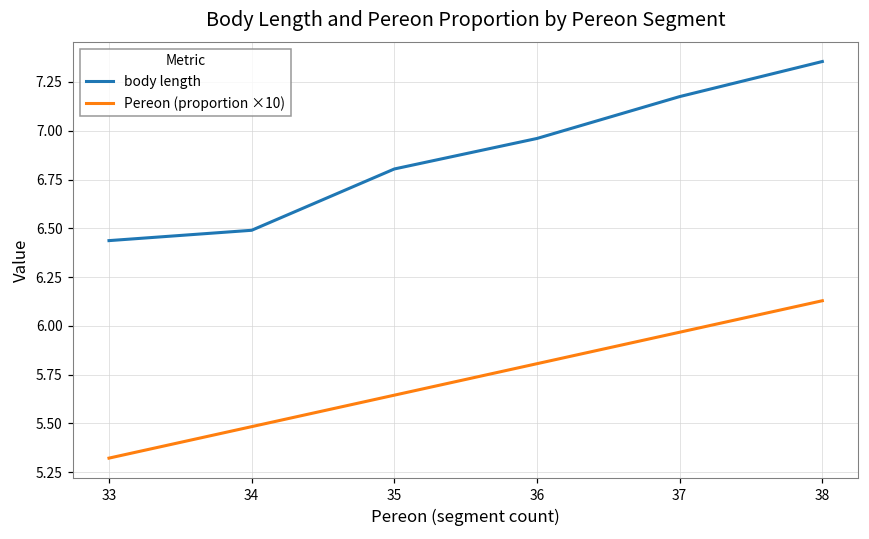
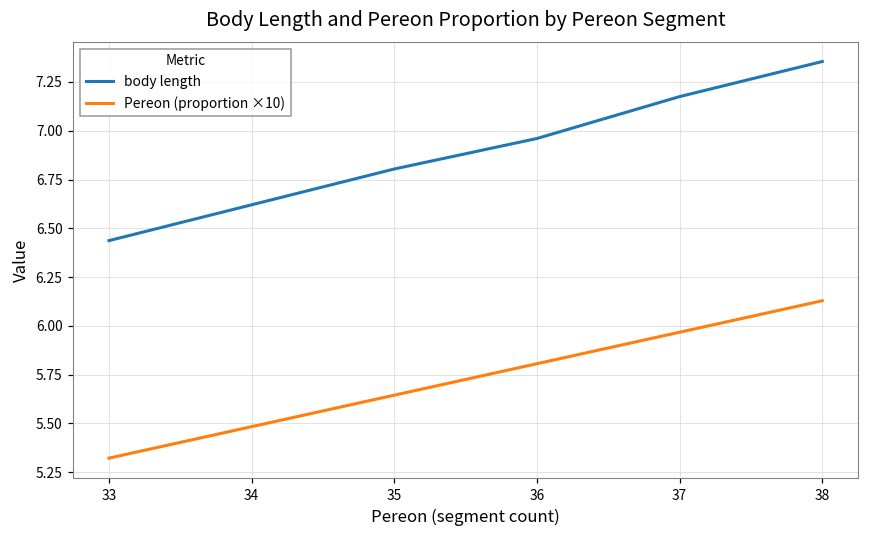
  {
    "body length": {
      "33": 6.44,
-     "34": 6.49,
+     "34": 6.62,
      "35": 6.80,
      "36": 6.96,
      "37": 7.18,
      "38": 7.35
    },
    "Pereon (proportion ×10)": {
      "33": 5.32,
      "34": 5.48,
      "35": 5.65,
      "36": 5.81,
      "37": 5.97,
      "38": 6.13
    }
  }
